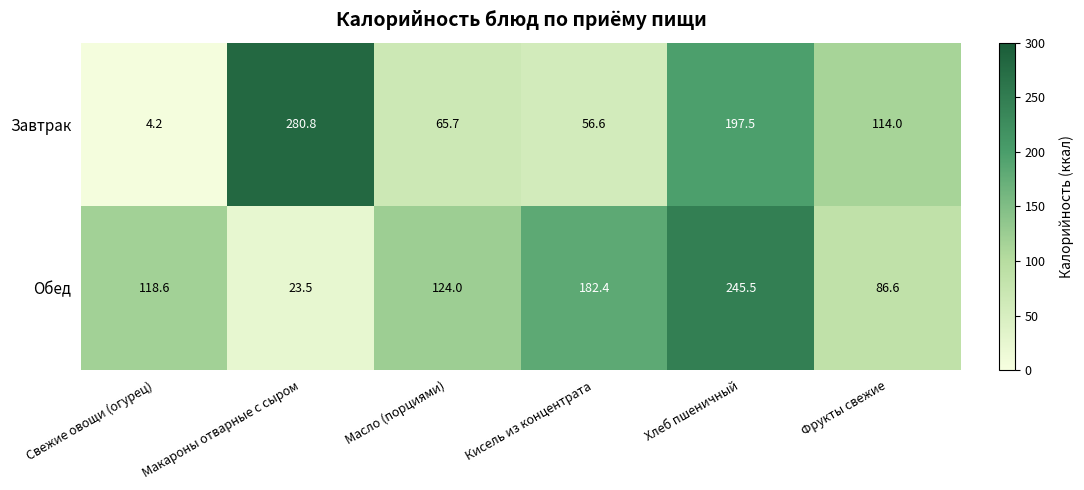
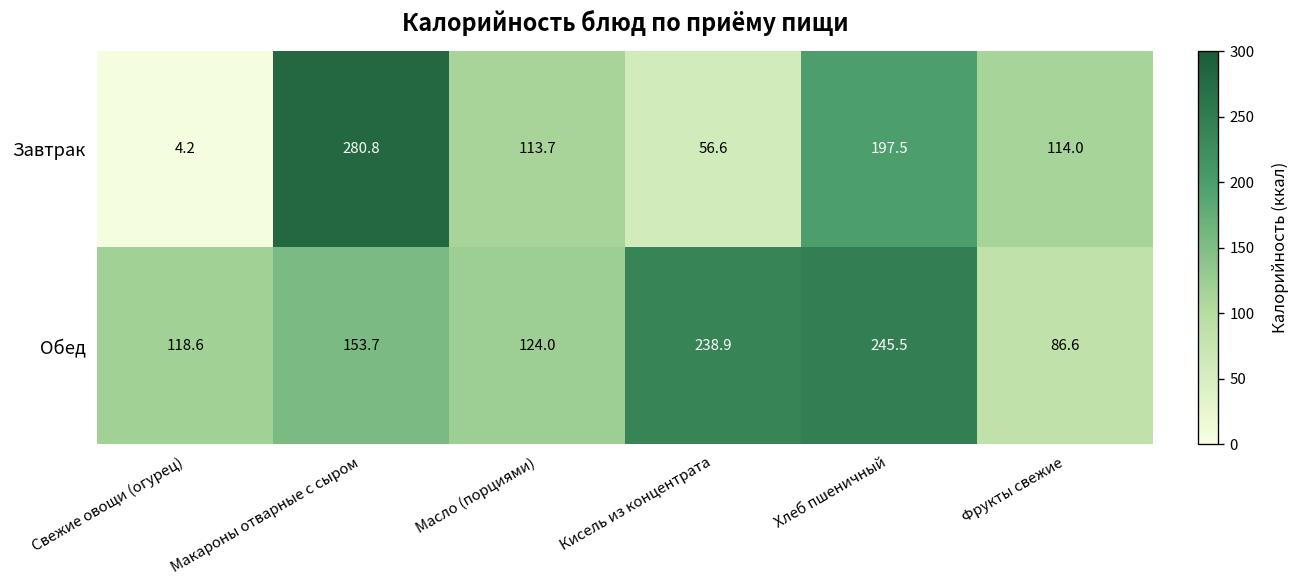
  {
    "Завтрак": {
      "Свежие овощи (огурец)": 4.2,
      "Макароны отварные с сыром": 280.8,
-     "Масло (порциями)": 65.7,
+     "Масло (порциями)": 113.7,
      "Кисель из концентрата": 56.6,
      "Хлеб пшеничный": 197.5,
      "Фрукты свежие": 114.0
    },
    "Обед": {
      "Свежие овощи (огурец)": 118.6,
-     "Макароны отварные с сыром": 23.5,
+     "Макароны отварные с сыром": 153.7,
      "Масло (порциями)": 124.0,
-     "Кисель из концентрата": 182.4,
+     "Кисель из концентрата": 238.9,
      "Хлеб пшеничный": 245.5,
      "Фрукты свежие": 86.6
    }
  }
